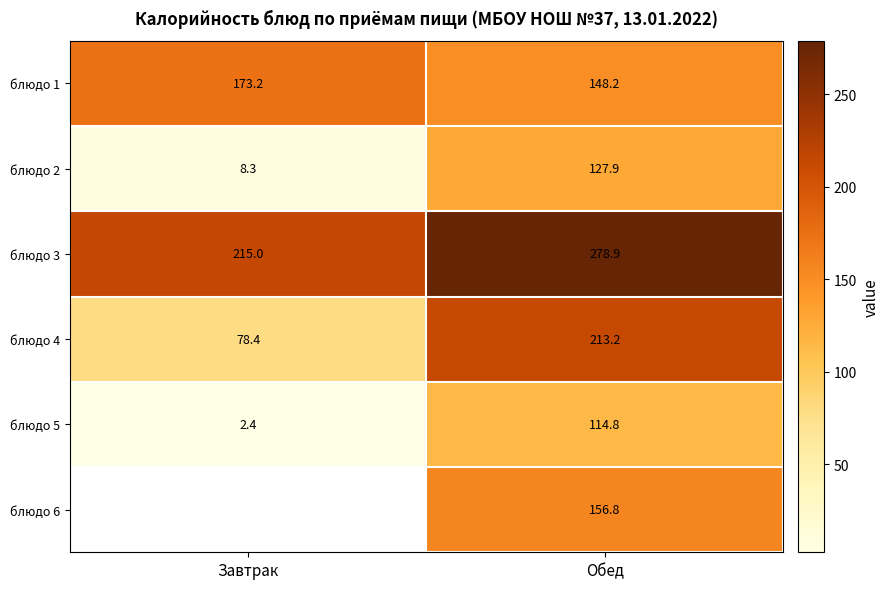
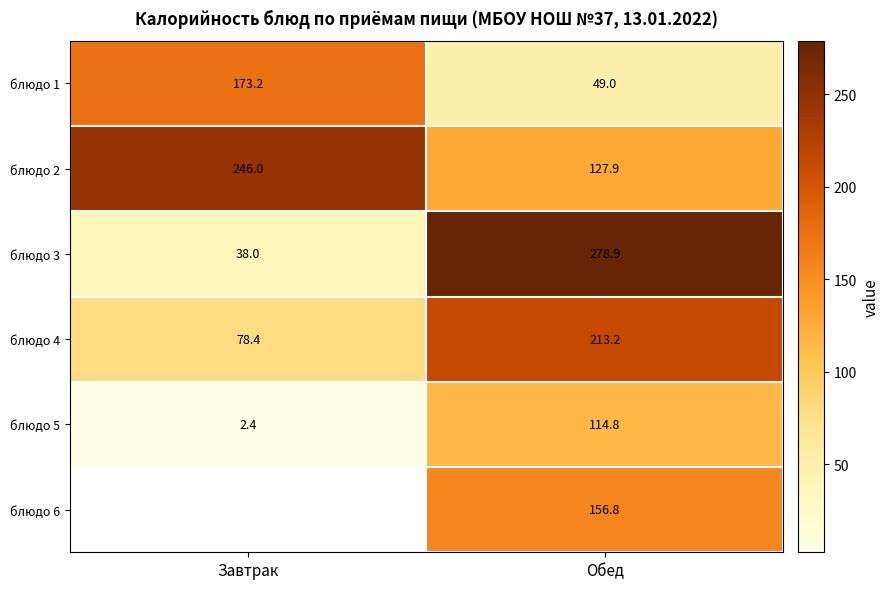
  {
    "блюдо 1": {
      "Завтрак": 173.2,
-     "Обед": 148.2
+     "Обед": 49.0
    },
    "блюдо 2": {
-     "Завтрак": 8.3,
+     "Завтрак": 246.0,
      "Обед": 127.9
    },
    "блюдо 3": {
-     "Завтрак": 215.0,
+     "Завтрак": 38.0,
      "Обед": 278.9
    },
    "блюдо 4": {
      "Завтрак": 78.4,
      "Обед": 213.2
    },
    "блюдо 5": {
      "Завтрак": 2.4,
      "Обед": 114.8
    },
    "блюдо 6": {
      "Обед": 156.8
    }
  }
